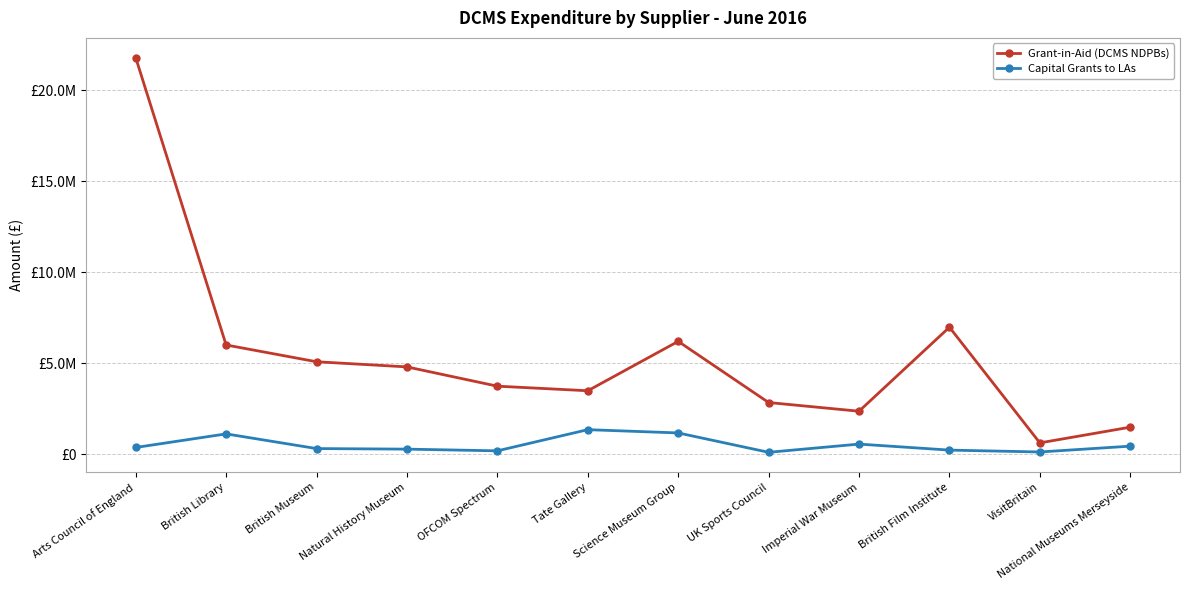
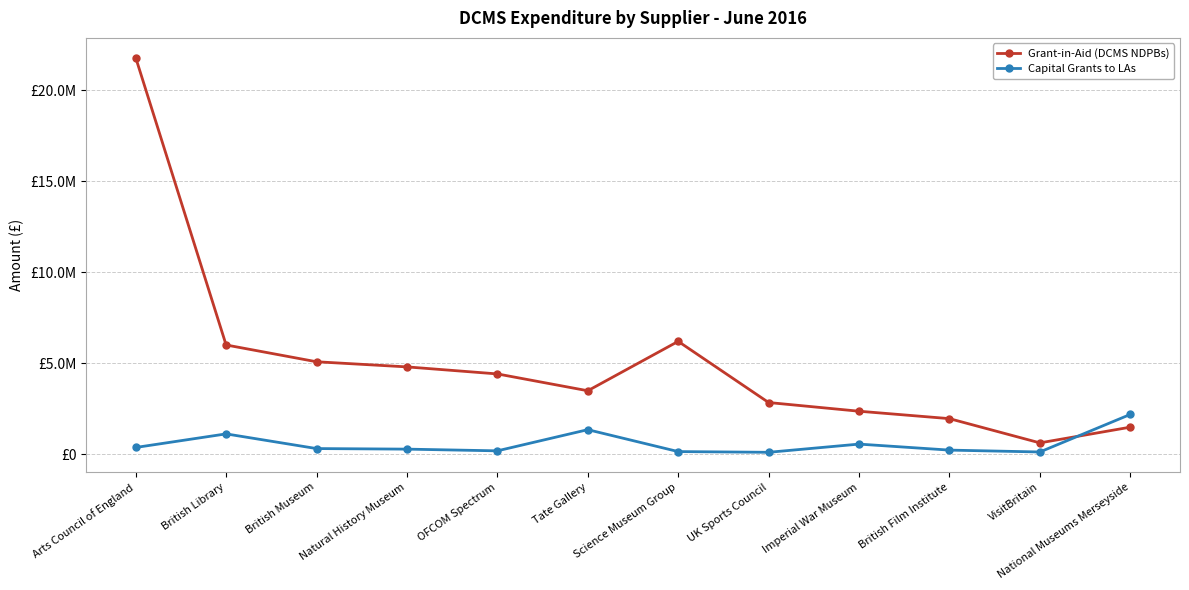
  {
    "Grant-in-Aid (DCMS NDPBs)": {
      "Arts Council of England": "£21800000",
      "British Library": "£6000000",
      "British Museum": "£5100000",
      "Natural History Museum": "£4800000",
-     "OFCOM Spectrum": "£3700000",
+     "OFCOM Spectrum": "£4400000",
      "Tate Gallery": "£3500000",
      "Science Museum Group": "£6200000",
      "UK Sports Council": "£2800000",
      "Imperial War Museum": "£2400000",
-     "British Film Institute": "£7000000",
+     "British Film Institute": "£2000000",
      "VisitBritain": "£600000",
      "National Museums Merseyside": "£1500000"
    },
    "Capital Grants to LAs": {
      "Arts Council of England": "£400000",
      "British Library": "£1100000",
      "British Museum": "£300000",
      "Natural History Museum": "£300000",
      "OFCOM Spectrum": "£200000",
      "Tate Gallery": "£1400000",
-     "Science Museum Group": "£1200000",
+     "Science Museum Group": "£100000",
      "UK Sports Council": "£100000",
      "Imperial War Museum": "£600000",
      "British Film Institute": "£200000",
      "VisitBritain": "£100000",
-     "National Museums Merseyside": "£400000"
+     "National Museums Merseyside": "£2200000"
    }
  }
